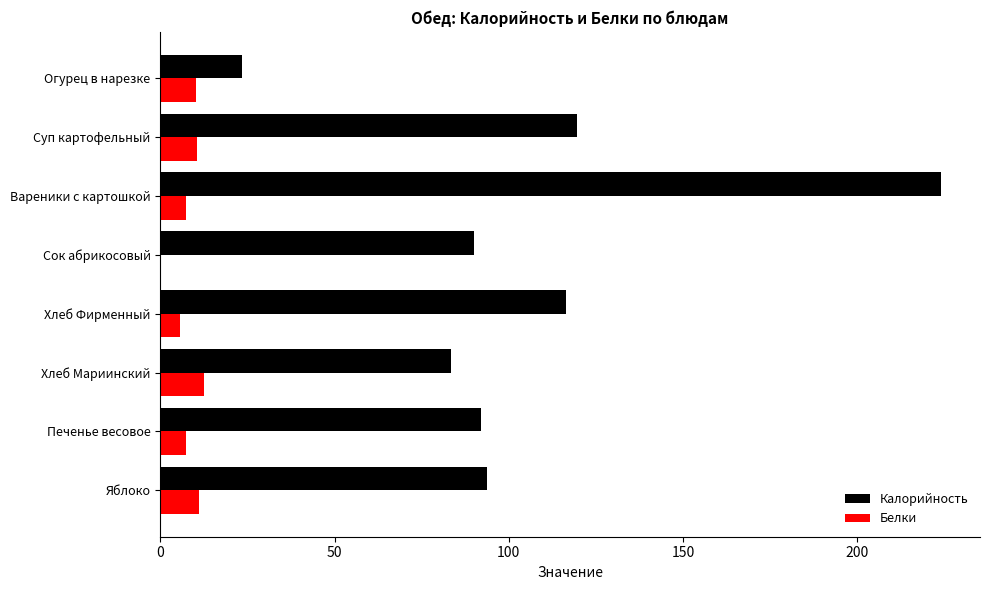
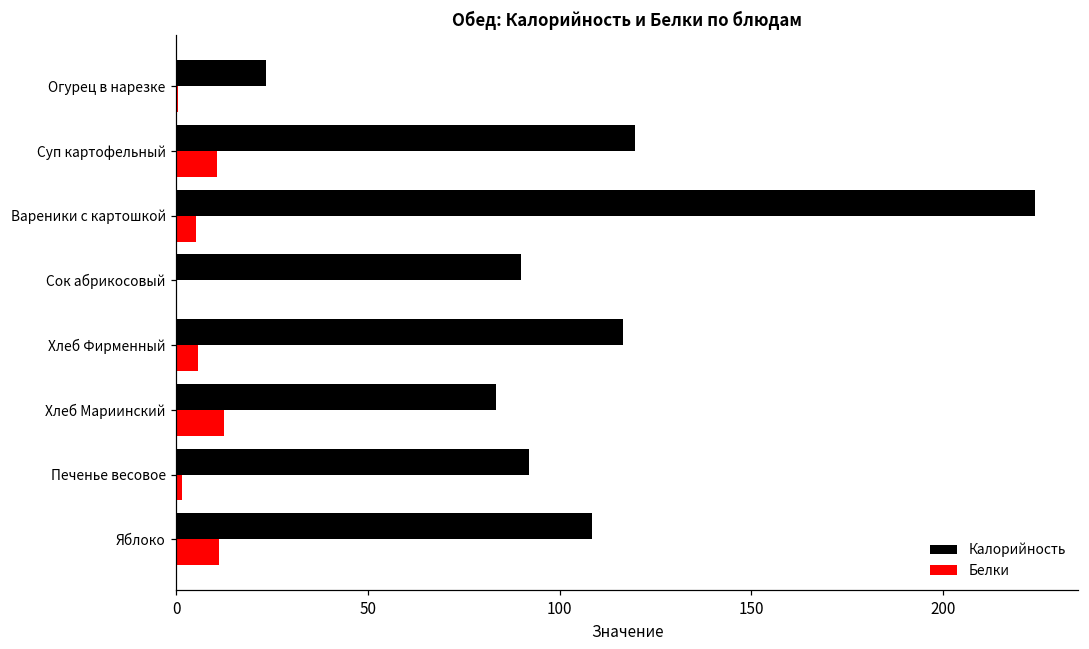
  {
    "Калорийность": {
      "Огурец в нарезке": 23,
      "Суп картофельный": 120,
      "Вареники с картошкой": 224,
      "Сок абрикосовый": 90,
      "Хлеб Фирменный": 116,
      "Хлеб Мариинский": 83,
      "Печенье весовое": 92,
-     "Яблоко": 94
+     "Яблоко": 108
    },
    "Белки": {
-     "Огурец в нарезке": 10,
+     "Огурец в нарезке": 0,
      "Суп картофельный": 11,
-     "Вареники с картошкой": 8,
+     "Вареники с картошкой": 5,
      "Сок абрикосовый": 0,
      "Хлеб Фирменный": 6,
      "Хлеб Мариинский": 12,
-     "Печенье весовое": 7,
+     "Печенье весовое": 2,
      "Яблоко": 11
    }
  }
